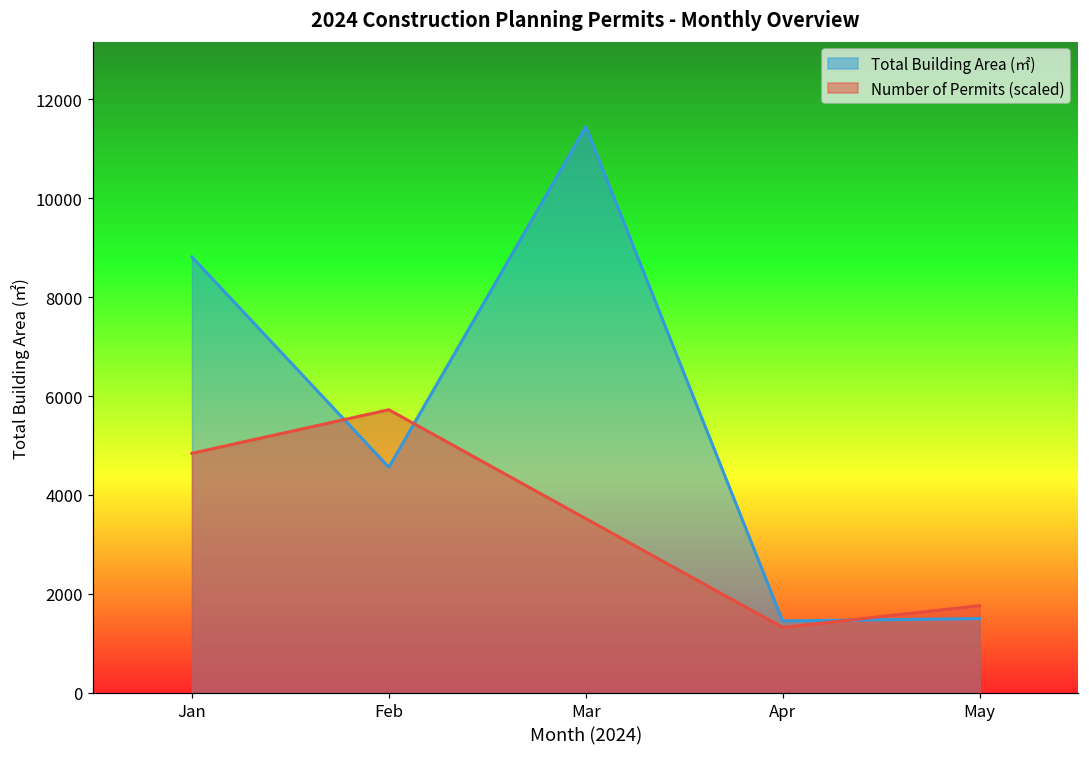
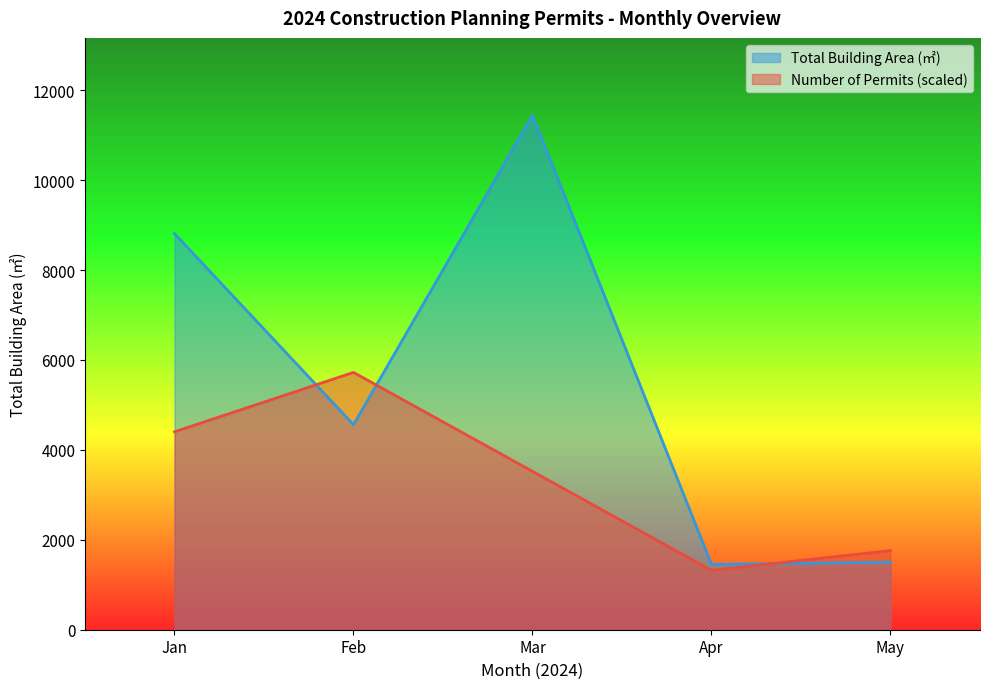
  {
    "Total Building Area (㎡)": {
      "Jan": 8800,
      "Feb": 4600,
      "Mar": 11400,
      "Apr": 1500,
      "May": 1500
    },
    "Number of Permits (scaled)": {
-     "Jan": 4800,
+     "Jan": 4400,
      "Feb": 5700,
      "Mar": 3500,
      "Apr": 1300,
      "May": 1800
    }
  }
